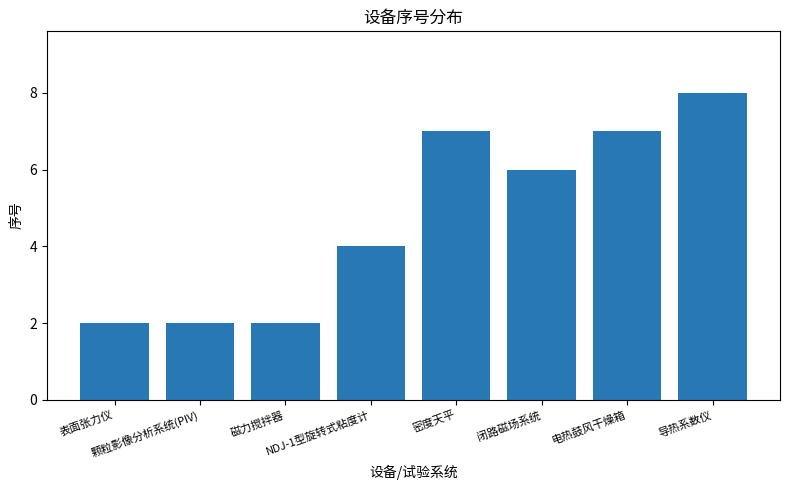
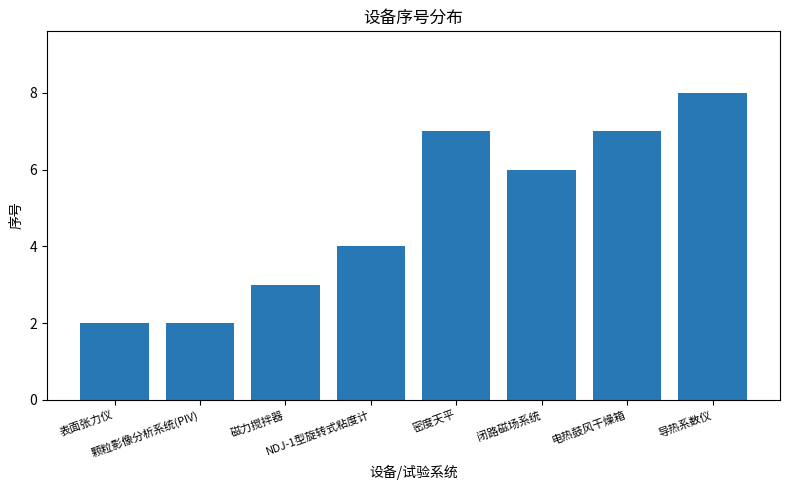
  {
    "表面张力仪": 2,
    "颗粒影像分析系统(PIV)": 2,
-   "磁力搅拌器": 2,
+   "磁力搅拌器": 3,
    "NDJ-1型旋转式粘度计": 4,
    "密度天平": 7,
    "闭路磁场系统": 6,
    "电热鼓风干燥箱": 7,
    "导热系数仪": 8
  }
